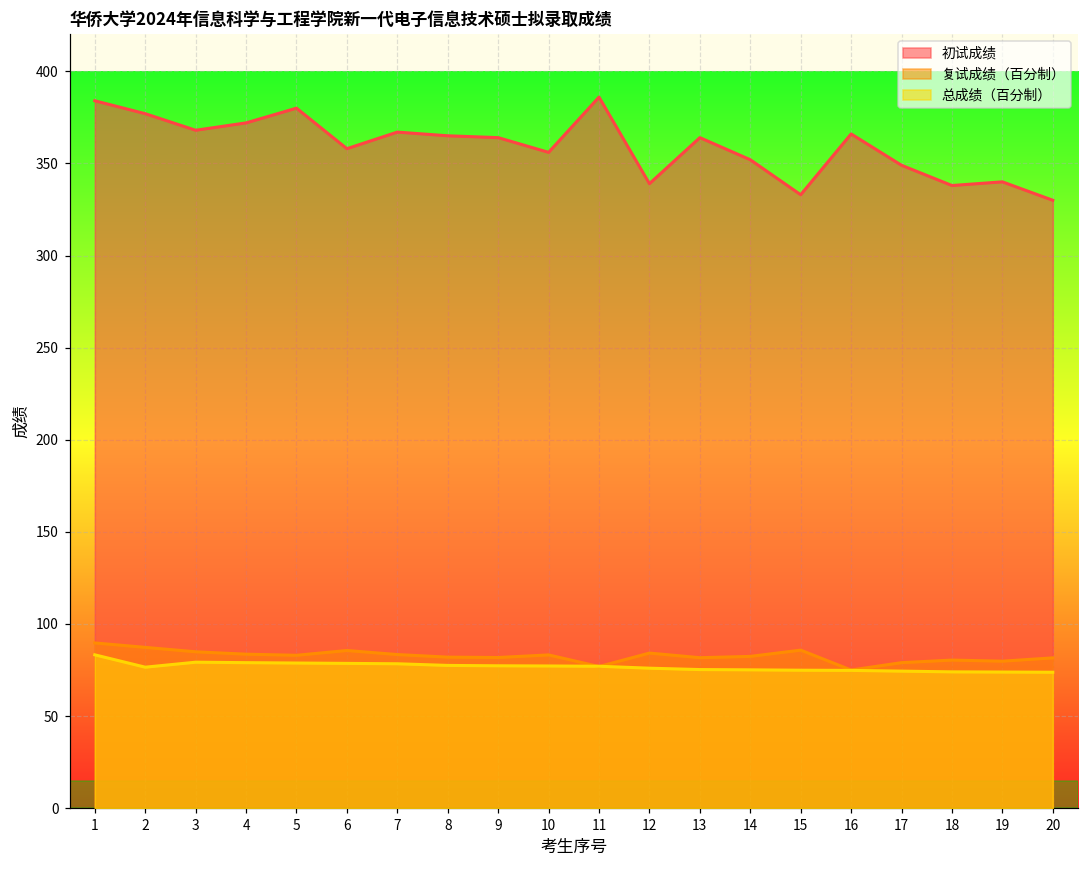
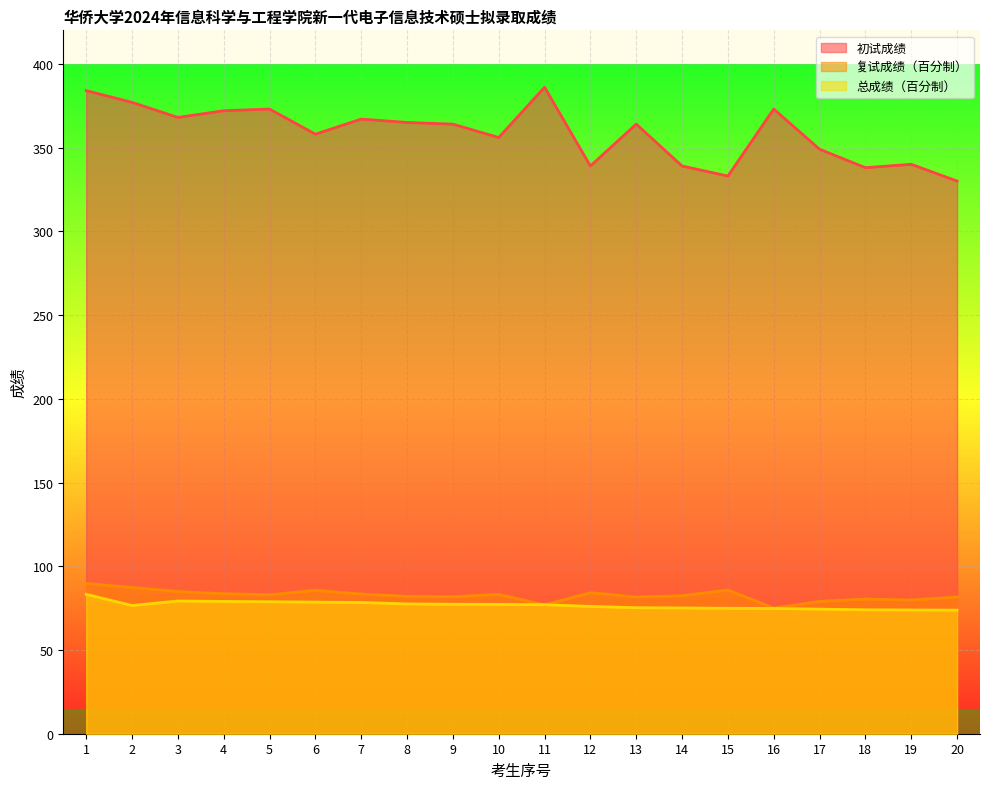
  {
    "初试成绩": {
      "1": 384,
      "2": 377,
      "3": 368,
      "4": 372,
-     "5": 380,
+     "5": 373,
      "6": 358,
      "7": 367,
      "8": 365,
      "9": 364,
      "10": 356,
      "11": 386,
      "12": 339,
      "13": 364,
-     "14": 352,
+     "14": 339,
      "15": 333,
-     "16": 366,
+     "16": 373,
      "17": 349,
      "18": 338,
      "19": 340,
      "20": 330
    },
    "复试成绩（百分制）": {
      "1": 90,
      "2": 87,
      "3": 85,
      "4": 84,
      "5": 83,
      "6": 86,
      "7": 83,
      "8": 82,
      "9": 82,
      "10": 83,
      "12": 84,
      "13": 82,
      "14": 82,
      "15": 86,
      "17": 79,
      "18": 80,
      "19": 80,
      "20": 82
    },
    "总成绩（百分制）": {
      "1": 83,
      "2": 77,
      "3": 79,
      "4": 79,
      "5": 79,
      "6": 79,
      "7": 78,
      "8": 78,
      "9": 77,
      "10": 77,
      "12": 76,
      "13": 75,
      "14": 75,
      "15": 75,
      "17": 74,
      "18": 74,
      "19": 74,
      "20": 74
    }
  }
